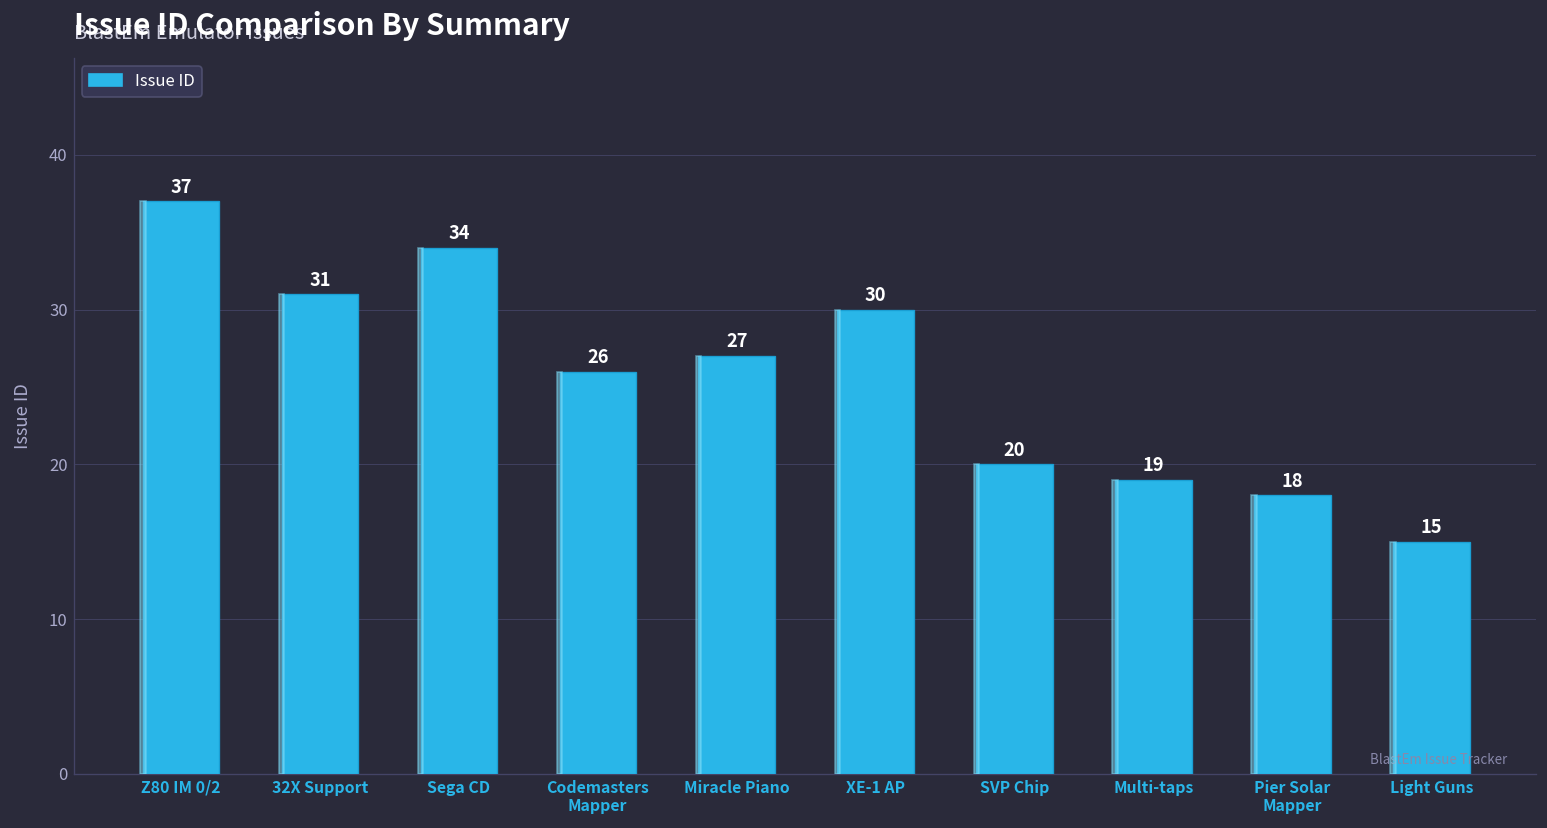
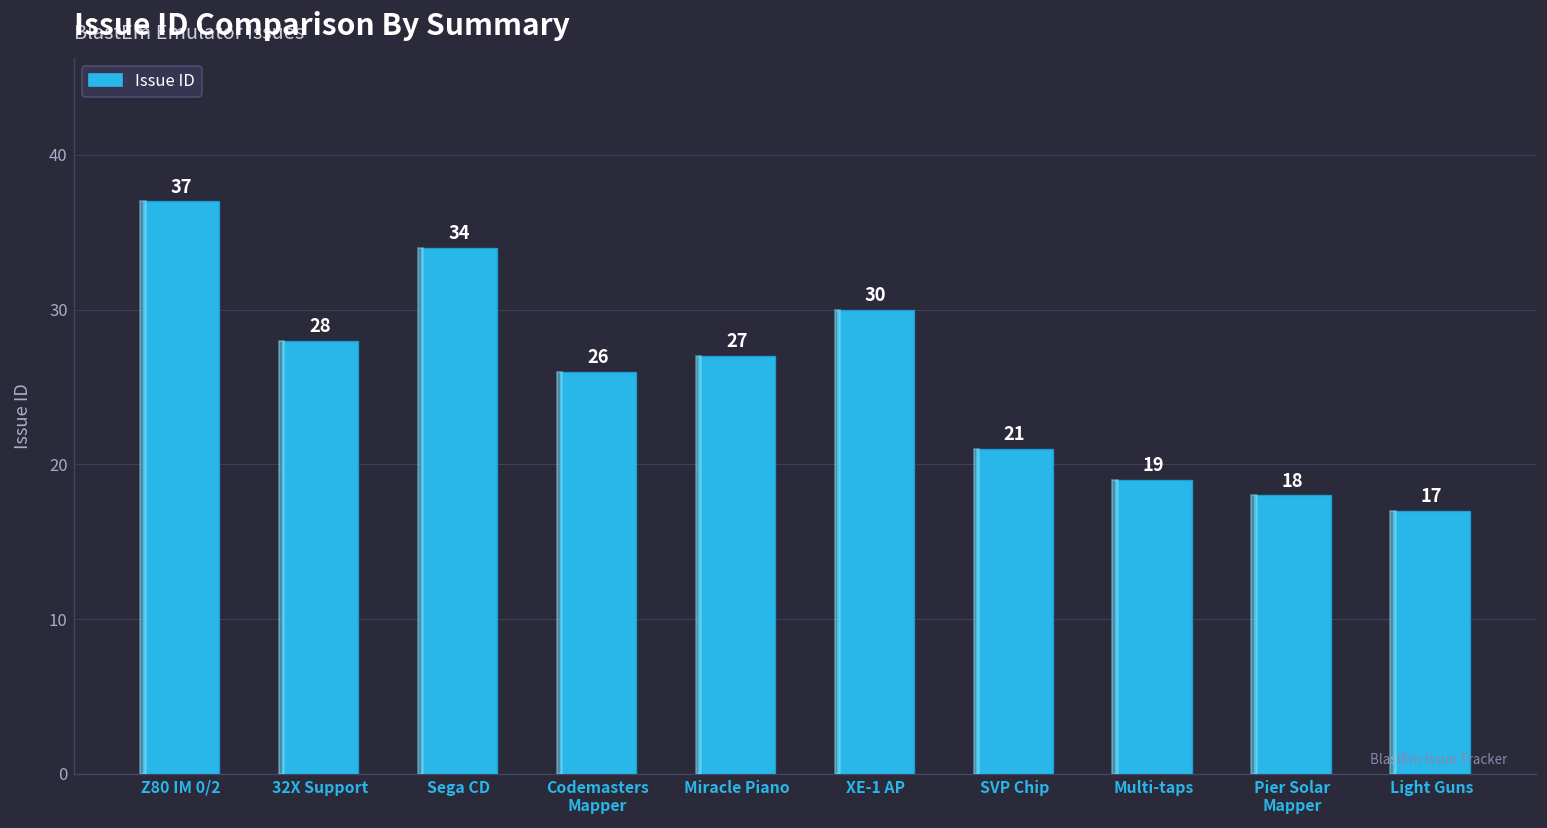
  {
    "Z80 IM 0/2": 37,
-   "32X Support": 31,
+   "32X Support": 28,
    "Sega CD": 34,
    "Codemasters Mapper": 26,
    "Miracle Piano": 27,
    "XE-1 AP": 30,
-   "SVP Chip": 20,
+   "SVP Chip": 21,
    "Multi-taps": 19,
    "Pier Solar Mapper": 18,
-   "Light Guns": 15
+   "Light Guns": 17
  }
